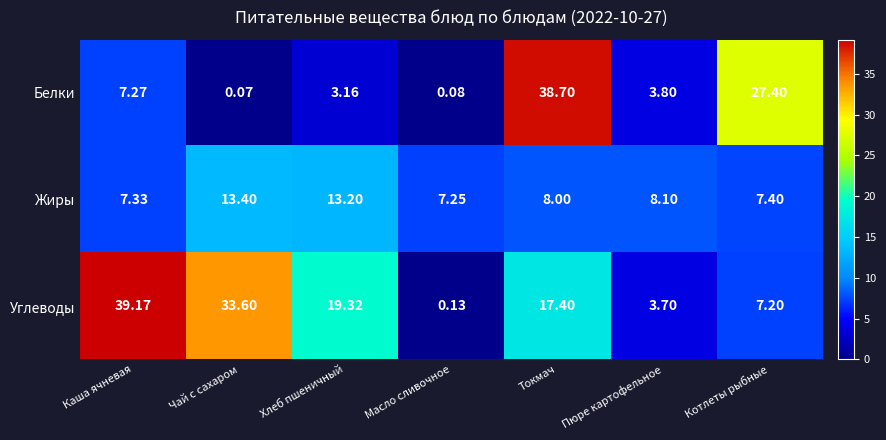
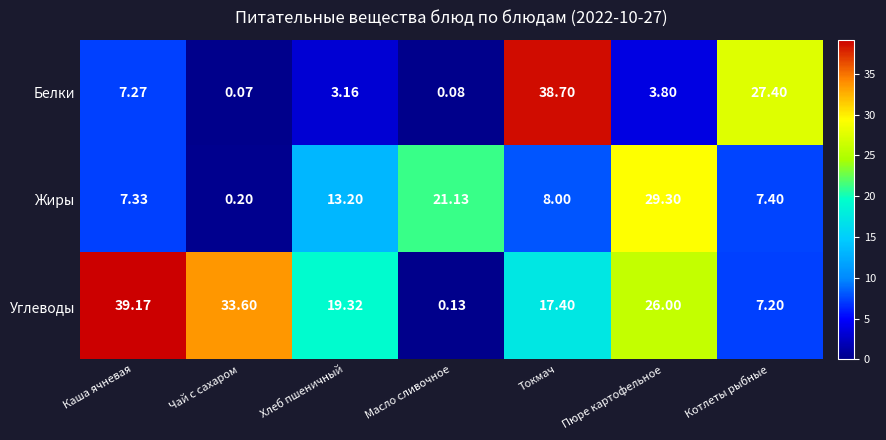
  {
    "Белки": {
      "Каша ячневая": 7.27,
      "Чай с сахаром": 0.07,
      "Хлеб пшеничный": 3.16,
      "Масло сливочное": 0.08,
      "Токмач": 38.70,
      "Пюре картофельное": 3.80,
      "Котлеты рыбные": 27.40
    },
    "Жиры": {
      "Каша ячневая": 7.33,
-     "Чай с сахаром": 13.40,
+     "Чай с сахаром": 0.20,
      "Хлеб пшеничный": 13.20,
-     "Масло сливочное": 7.25,
+     "Масло сливочное": 21.13,
      "Токмач": 8.00,
-     "Пюре картофельное": 8.10,
+     "Пюре картофельное": 29.30,
      "Котлеты рыбные": 7.40
    },
    "Углеводы": {
      "Каша ячневая": 39.17,
      "Чай с сахаром": 33.60,
      "Хлеб пшеничный": 19.32,
      "Масло сливочное": 0.13,
      "Токмач": 17.40,
-     "Пюре картофельное": 3.70,
+     "Пюре картофельное": 26.00,
      "Котлеты рыбные": 7.20
    }
  }
